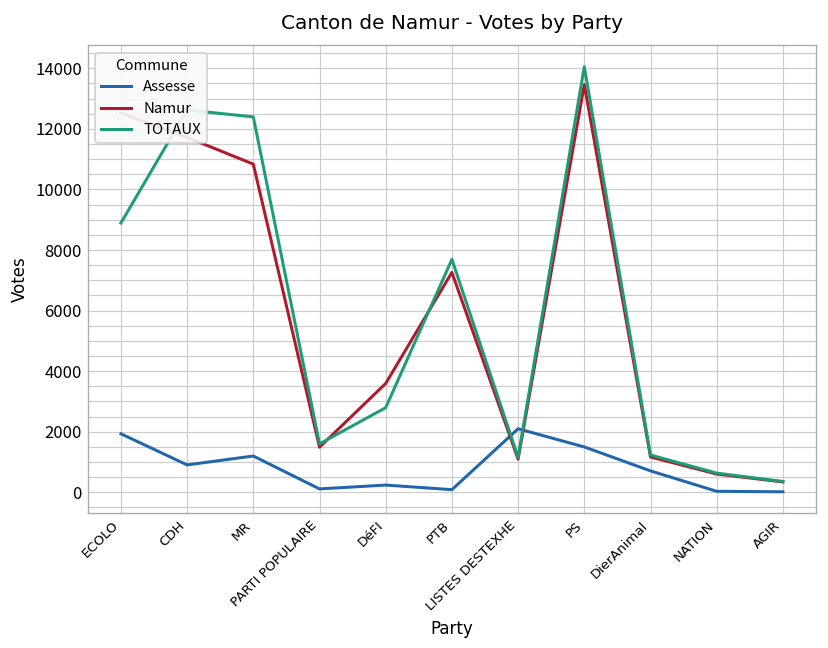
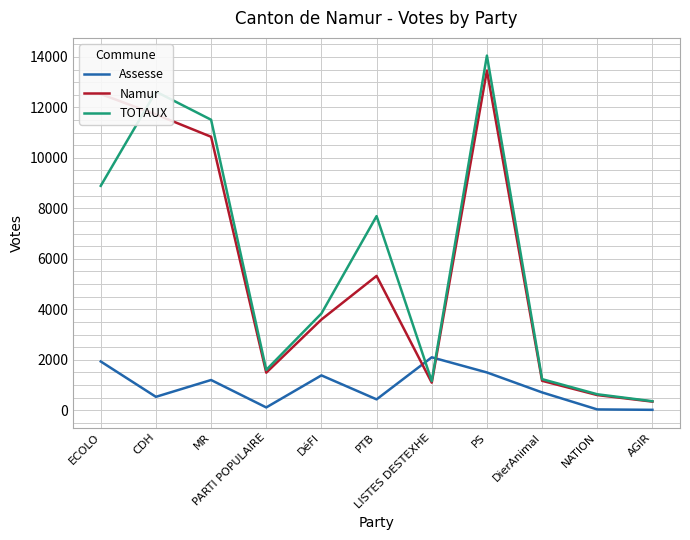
  {
    "Assesse": {
      "ECOLO": 1900,
-     "CDH": 900,
+     "CDH": 500,
      "MR": 1200,
      "PARTI POPULAIRE": 100,
-     "DéFI": 200,
-     "PTB": 100,
+     "DéFI": 1400,
+     "PTB": 400,
      "LISTES DESTEXHE": 2100,
      "PS": 1500,
      "DierAnimal": 700,
      "NATION": 0,
      "AGIR": 0
    },
    "Namur": {
      "MR": 10800,
      "PARTI POPULAIRE": 1500,
      "DéFI": 3600,
-     "PTB": 7300,
+     "PTB": 5300,
      "PS": 13500
    },
    "TOTAUX": {
      "ECOLO": 8900,
-     "MR": 12400,
+     "MR": 11500,
      "PARTI POPULAIRE": 1600,
-     "DéFI": 2800,
+     "DéFI": 3800,
      "PTB": 7700,
      "PS": 14100
    }
  }
